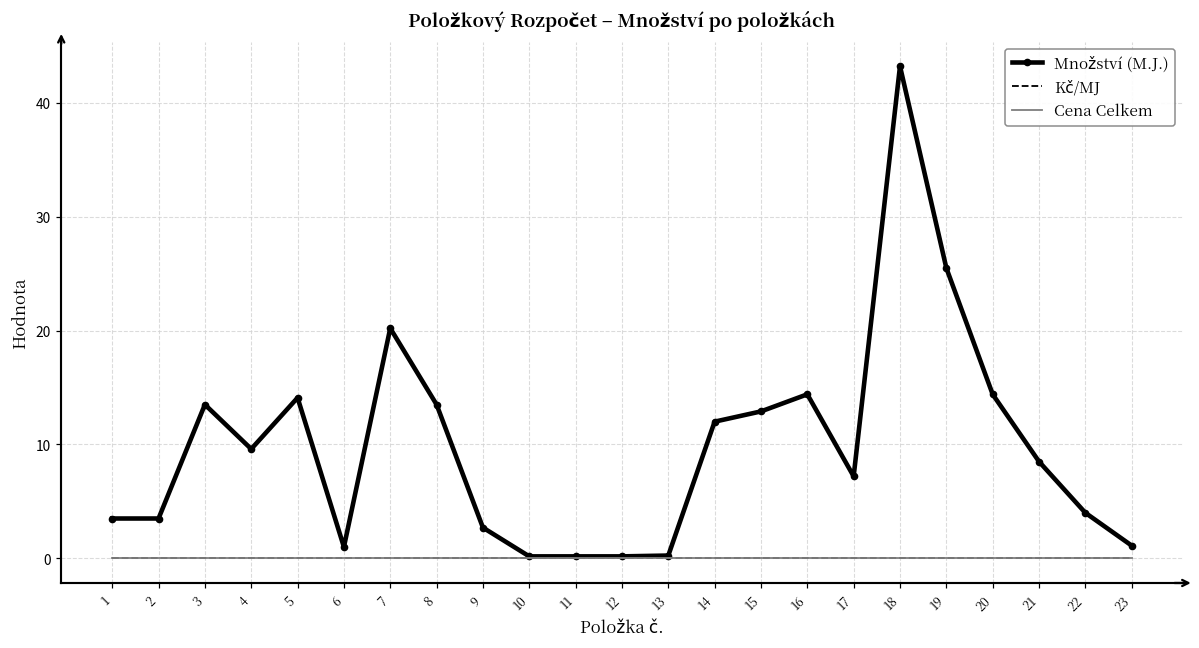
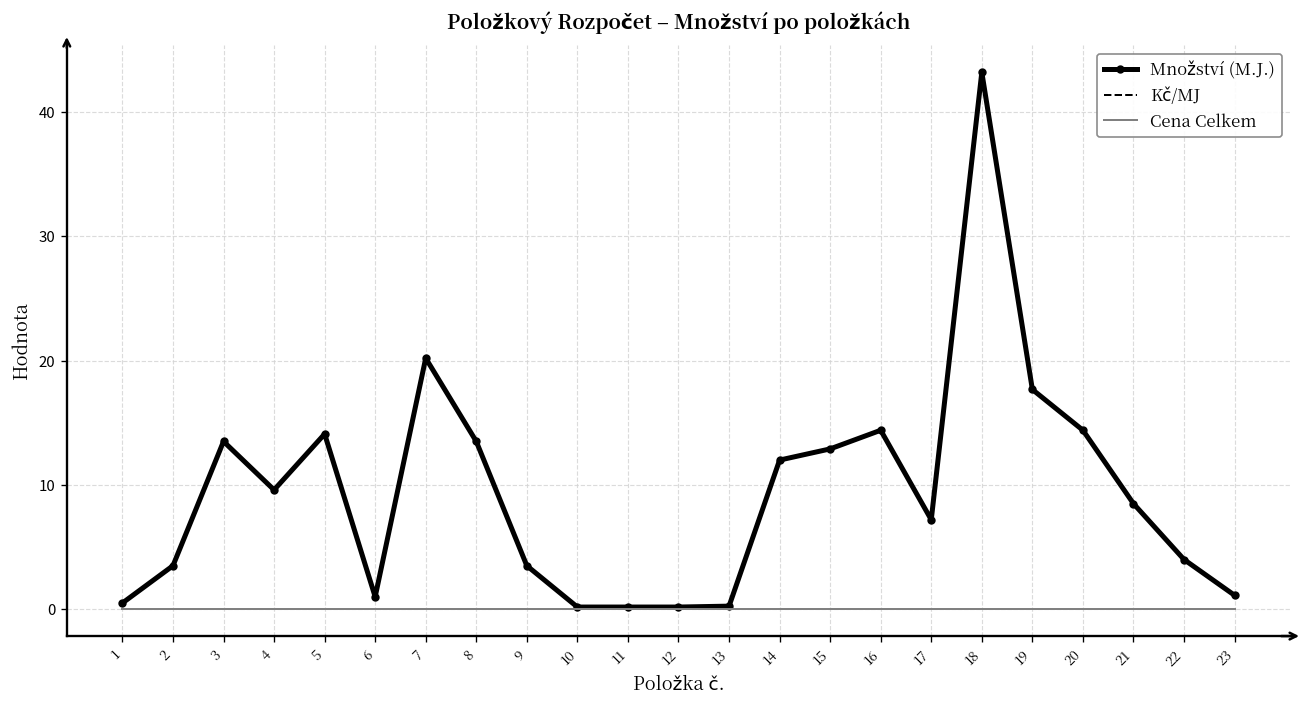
  {
    "Množství (M.J.)": {
-     "1": 3.5,
+     "1": 0.5,
      "2": 3.5,
      "3": 13.5,
      "4": 9.6,
      "5": 14.1,
      "6": 1.0,
      "7": 20.2,
      "8": 13.5,
-     "9": 2.7,
+     "9": 3.5,
      "13": 0.2,
      "14": 12.0,
      "15": 12.9,
      "16": 14.4,
      "17": 7.2,
      "18": 43.2,
-     "19": 25.5,
+     "19": 17.7,
      "20": 14.4,
      "21": 8.5,
      "22": 4.0,
      "23": 1.1
    },
    "Cena Celkem": {
      "1": 0.0,
      "2": 0.0,
      "3": 0.0,
      "4": 0.0,
      "5": 0.0,
      "6": 0.0,
      "7": 0.0,
      "8": 0.0,
      "9": 0.0,
      "13": 0.0,
      "14": 0.0,
      "15": 0.0,
      "16": 0.0,
      "17": 0.0,
      "18": 0.0,
      "19": 0.0,
      "20": 0.0,
      "21": 0.0,
      "22": 0.0,
      "23": 0.0
    }
  }
